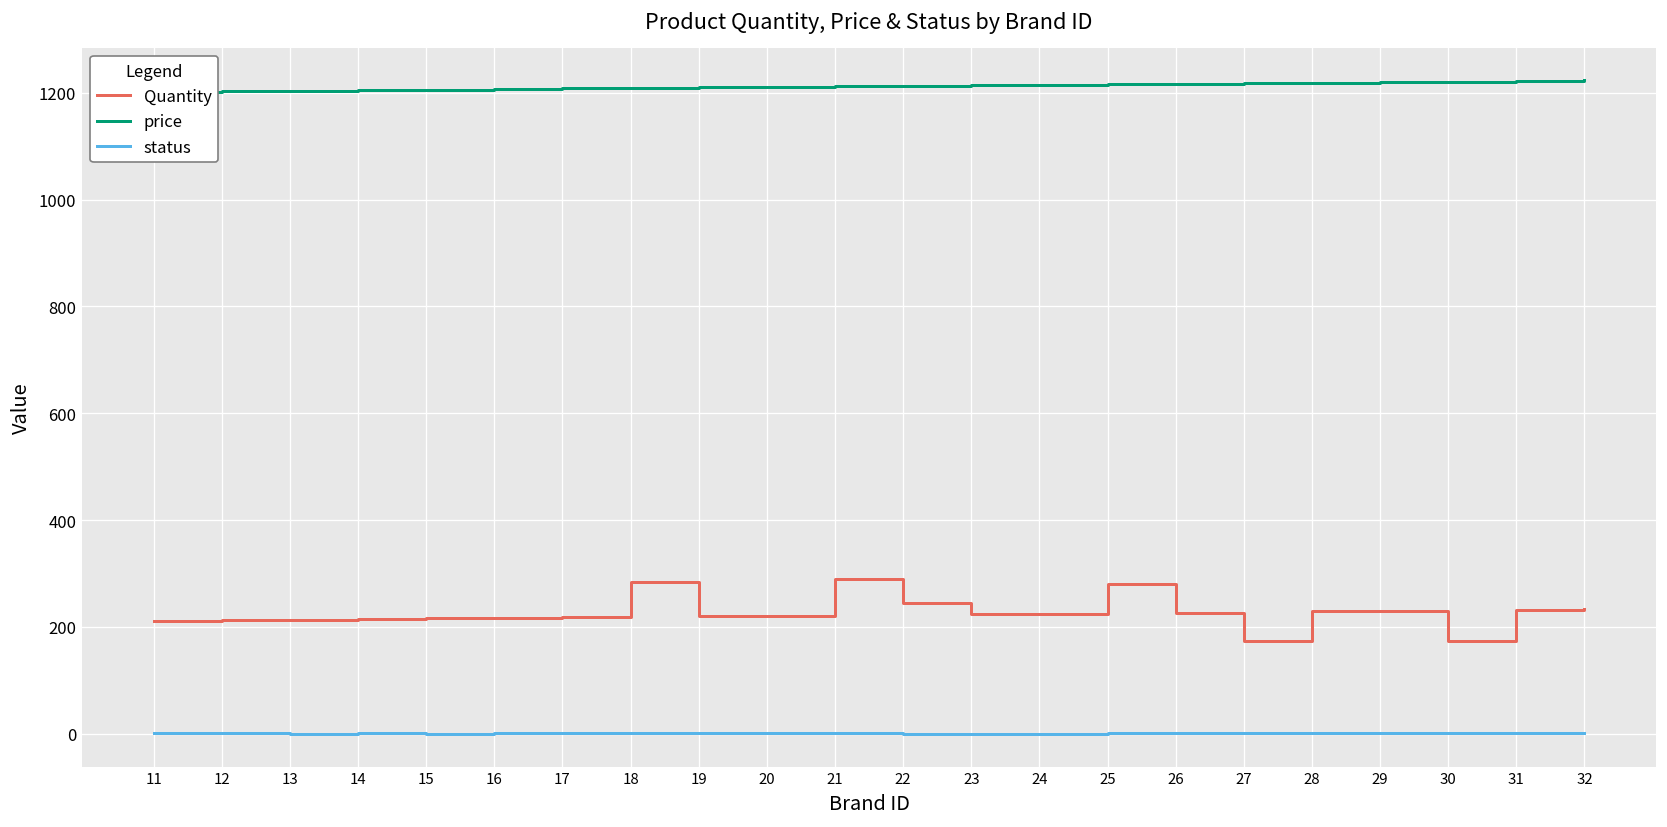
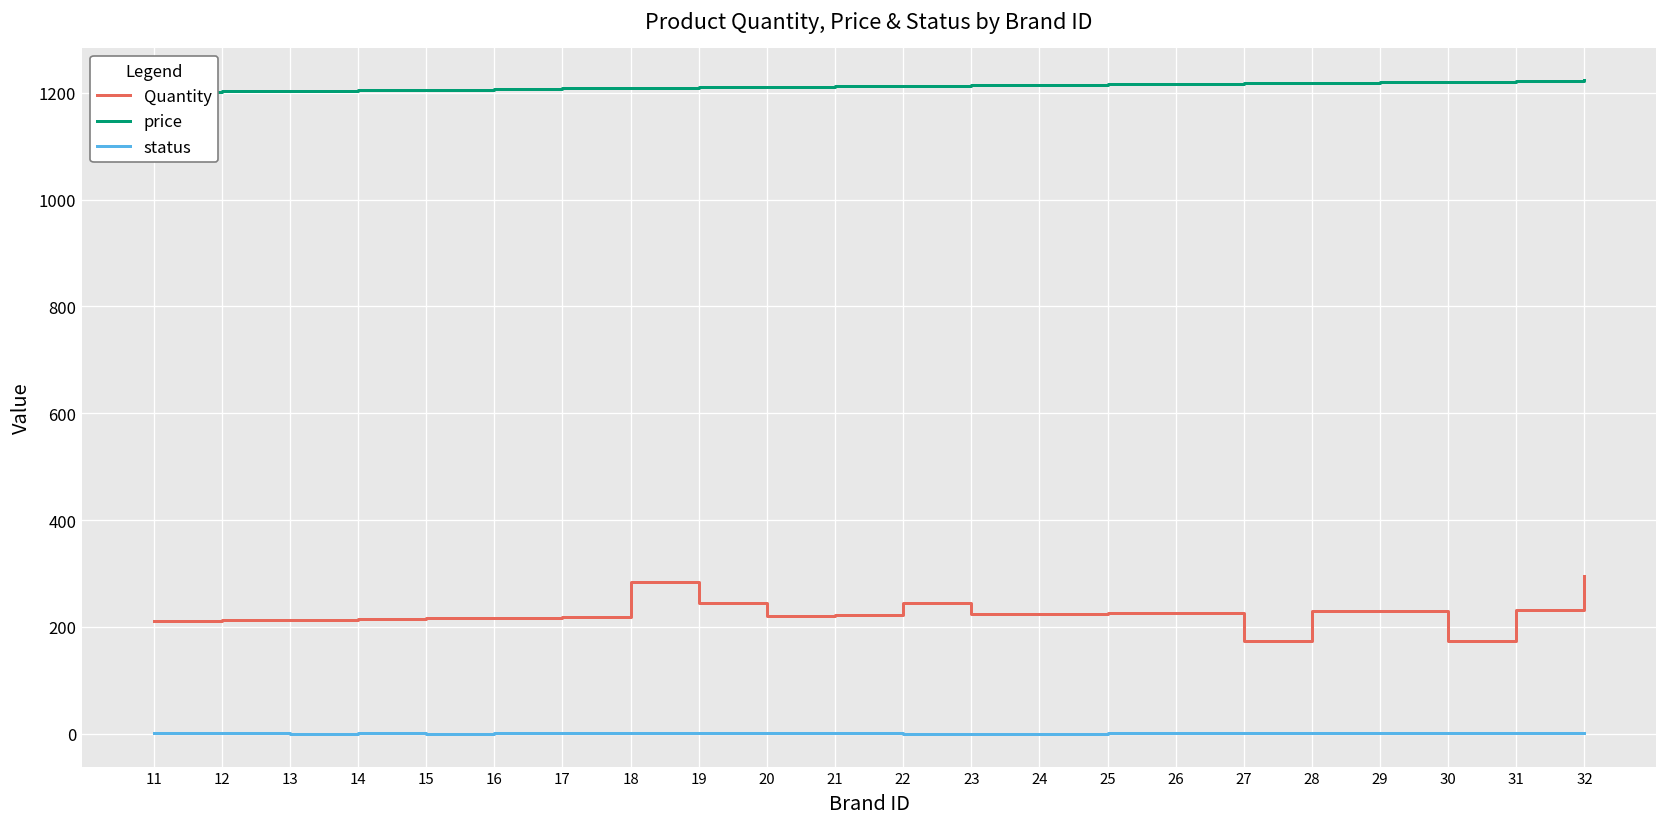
  {
    "Quantity": {
      "11": 210,
      "12": 210,
      "13": 210,
      "14": 220,
      "15": 220,
      "16": 220,
      "17": 220,
      "18": 280,
-     "19": 220,
+     "19": 240,
      "20": 220,
-     "21": 290,
+     "21": 220,
      "22": 250,
      "23": 220,
      "24": 230,
-     "25": 280,
+     "25": 230,
      "26": 230,
      "27": 170,
      "28": 230,
      "29": 230,
      "30": 170,
      "31": 230,
-     "32": 230
+     "32": 300
    },
    "price": {
      "12": 1200,
      "13": 1200,
      "14": 1210,
      "15": 1210,
      "16": 1210,
      "17": 1210,
      "18": 1210,
      "19": 1210,
      "20": 1210,
      "21": 1210,
      "22": 1210,
      "23": 1210,
      "24": 1220,
      "25": 1220,
      "26": 1220,
      "27": 1220,
      "28": 1220,
      "29": 1220,
      "30": 1220,
      "31": 1220,
      "32": 1220
    },
    "status": {
      "11": 0,
      "12": 0,
      "13": 0,
      "14": 0,
      "15": 0,
      "16": 0,
      "17": 0,
      "18": 0,
      "19": 0,
      "20": 0,
      "21": 0,
      "22": 0,
      "23": 0,
      "24": 0,
      "25": 0,
      "26": 0,
      "27": 0,
      "28": 0,
      "29": 0,
      "30": 0,
      "31": 0,
      "32": 0
    }
  }
